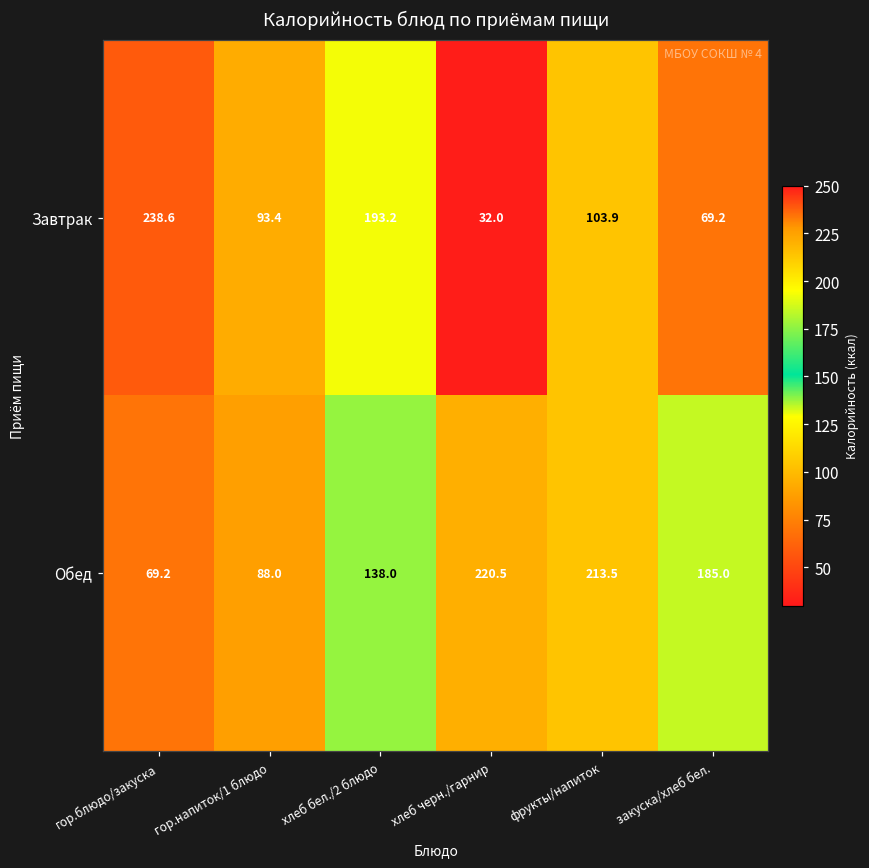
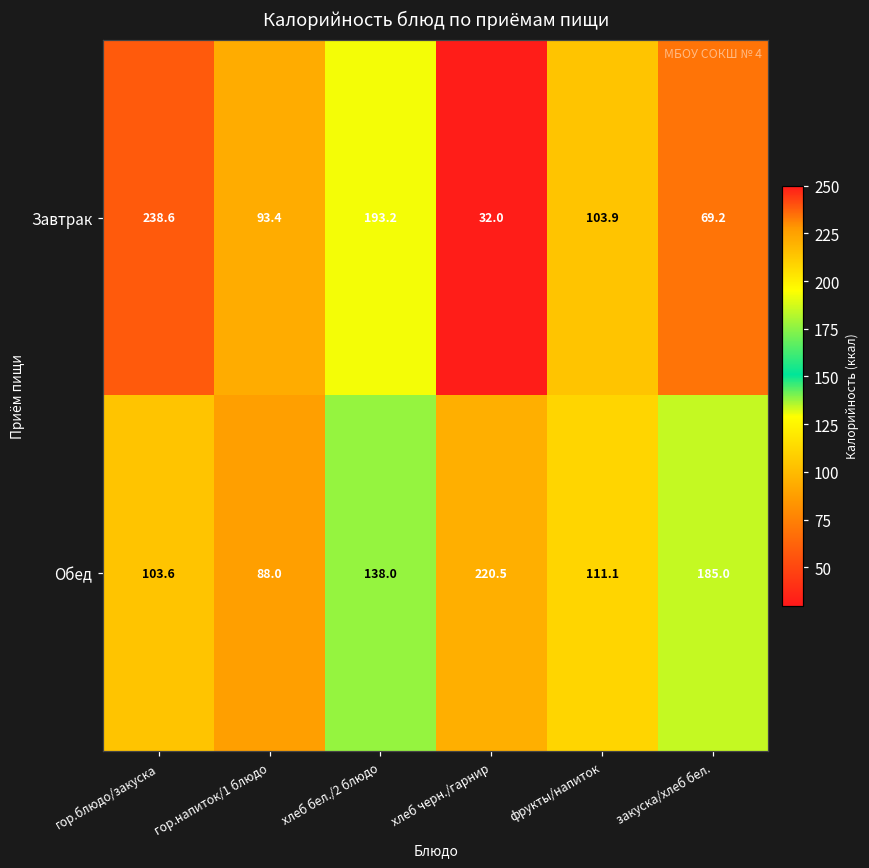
  {
    "Завтрак": {
      "гор.блюдо/закуска": 238.6,
      "гор.напиток/1 блюдо": 93.4,
      "хлеб бел./2 блюдо": 193.2,
      "хлеб черн./гарнир": 32.0,
      "фрукты/напиток": 103.9
    },
    "Обед": {
-     "гор.блюдо/закуска": 69.2,
+     "гор.блюдо/закуска": 103.6,
      "гор.напиток/1 блюдо": 88.0,
      "хлеб бел./2 блюдо": 138.0,
      "хлеб черн./гарнир": 220.5,
-     "фрукты/напиток": 213.5,
+     "фрукты/напиток": 111.1,
      "закуска/хлеб бел.": 185.0
    }
  }
